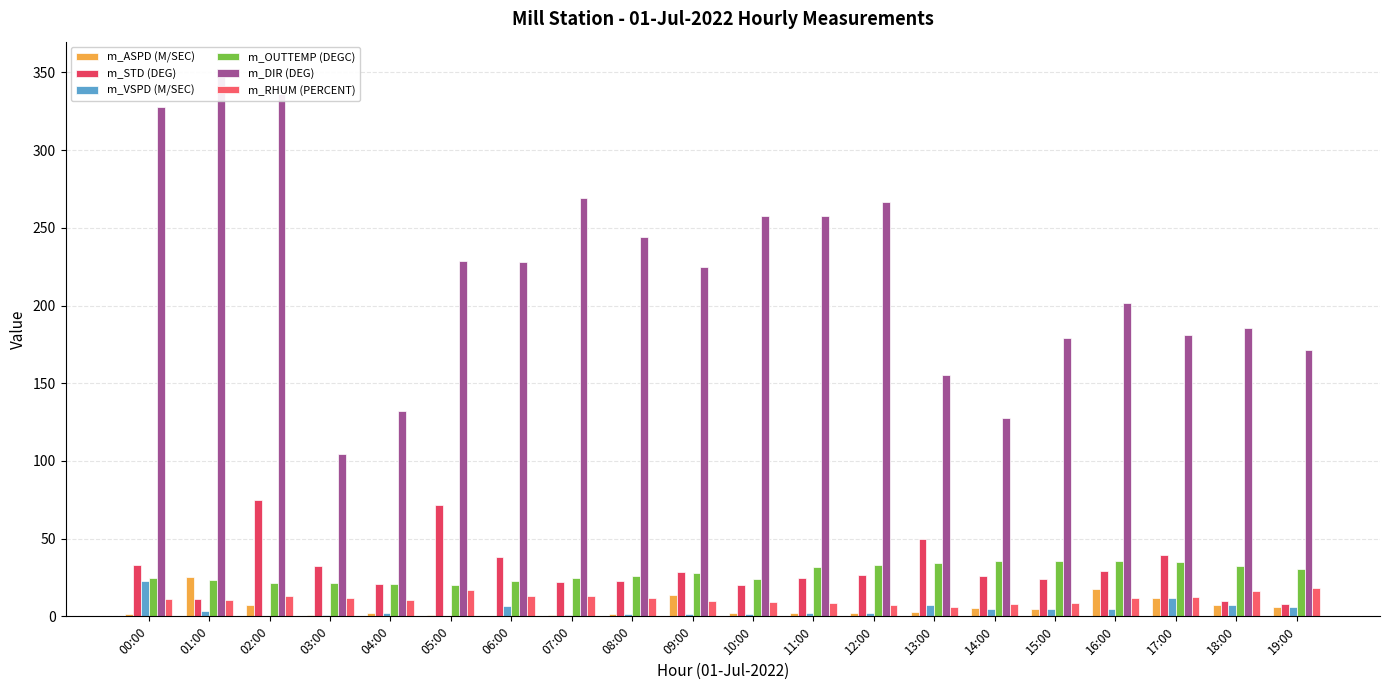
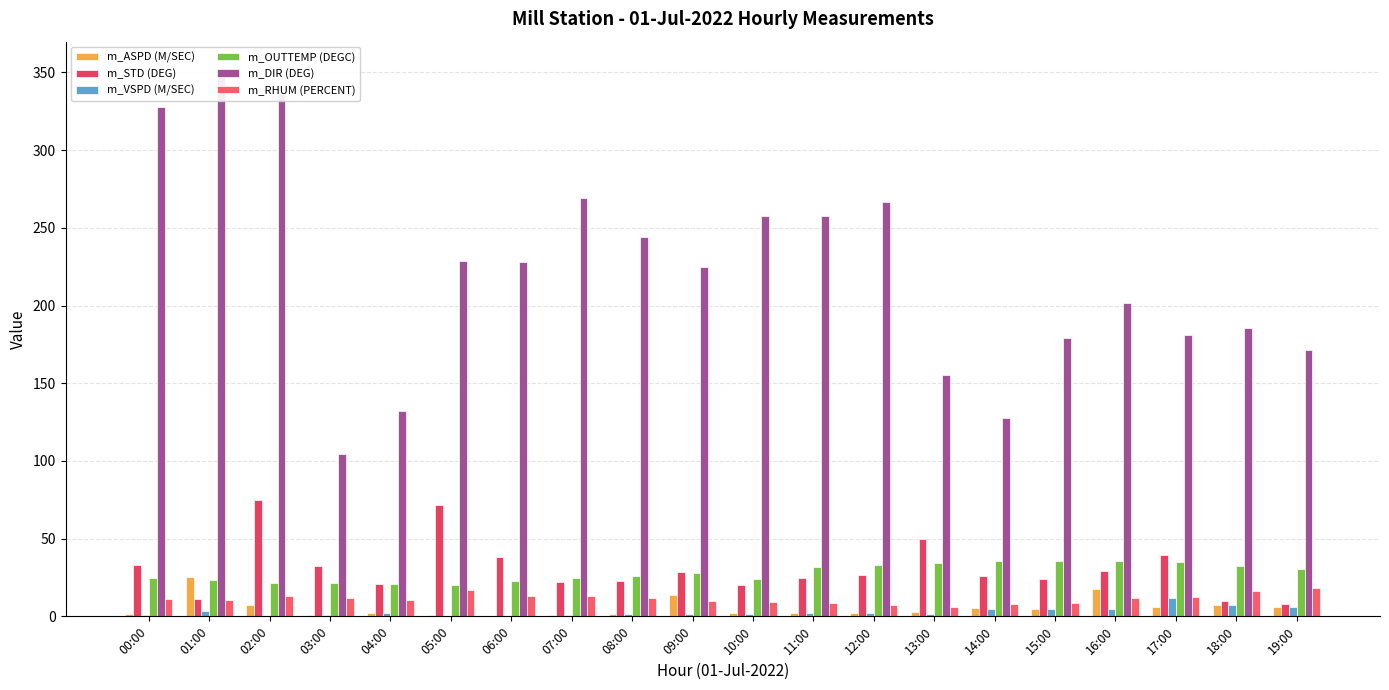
  {
    "m_ASPD (M/SEC)": {
      "01:00": 26,
      "02:00": 7,
      "04:00": 2,
      "09:00": 14,
      "10:00": 2,
      "11:00": 2,
      "12:00": 2,
      "13:00": 3,
      "14:00": 6,
      "15:00": 5,
      "16:00": 17,
-     "17:00": 12,
+     "17:00": 6,
      "18:00": 7,
      "19:00": 6
    },
    "m_VSPD (M/SEC)": {
-     "00:00": 23,
+     "00:00": 1,
      "01:00": 3,
      "04:00": 2,
-     "06:00": 6,
+     "06:00": 0,
      "10:00": 2,
      "11:00": 2,
      "12:00": 2,
-     "13:00": 7,
+     "13:00": 2,
      "14:00": 5,
      "15:00": 4,
      "16:00": 5,
      "17:00": 12,
      "18:00": 7,
      "19:00": 6
    },
    "m_OUTTEMP (DEGC)": {
      "00:00": 25,
      "01:00": 24,
      "02:00": 22,
      "03:00": 21,
      "04:00": 21,
      "05:00": 20,
      "06:00": 23,
      "07:00": 25,
      "08:00": 26,
      "09:00": 28,
      "10:00": 24,
      "11:00": 32,
      "12:00": 33,
      "13:00": 35,
      "14:00": 36,
      "15:00": 36,
      "16:00": 35,
      "17:00": 35,
      "18:00": 33,
      "19:00": 30
    },
    "m_DIR (DEG)": {
      "00:00": 328,
      "03:00": 104,
      "04:00": 132,
      "05:00": 228,
      "06:00": 228,
      "07:00": 270,
      "08:00": 244,
      "09:00": 225,
      "10:00": 258,
      "11:00": 258,
      "12:00": 266,
      "13:00": 156,
      "14:00": 128,
      "15:00": 179,
      "16:00": 202,
      "17:00": 181,
      "18:00": 185,
      "19:00": 172
    }
  }
